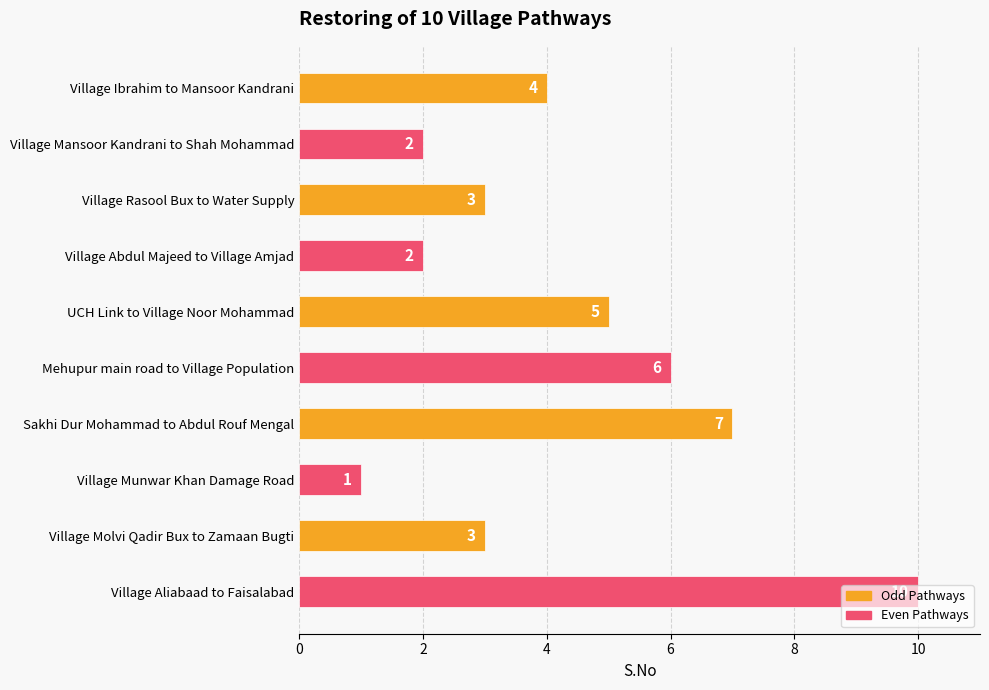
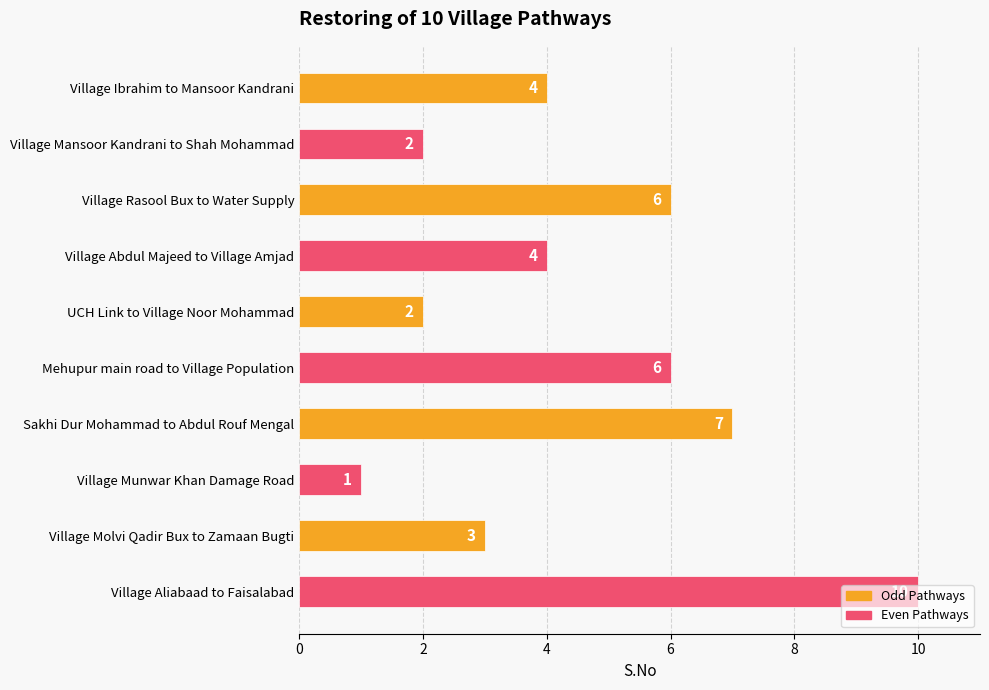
  {
    "Village Ibrahim to Mansoor Kandrani": 4,
    "Village Mansoor Kandrani to Shah Mohammad": 2,
-   "Village Rasool Bux to Water Supply": 3,
-   "Village Abdul Majeed to Village Amjad": 2,
-   "UCH Link to Village Noor Mohammad": 5,
+   "Village Rasool Bux to Water Supply": 6,
+   "Village Abdul Majeed to Village Amjad": 4,
+   "UCH Link to Village Noor Mohammad": 2,
    "Mehupur main road to Village Population": 6,
    "Sakhi Dur Mohammad to Abdul Rouf Mengal": 7,
    "Village Munwar Khan Damage Road": 1,
    "Village Molvi Qadir Bux to Zamaan Bugti": 3
  }
